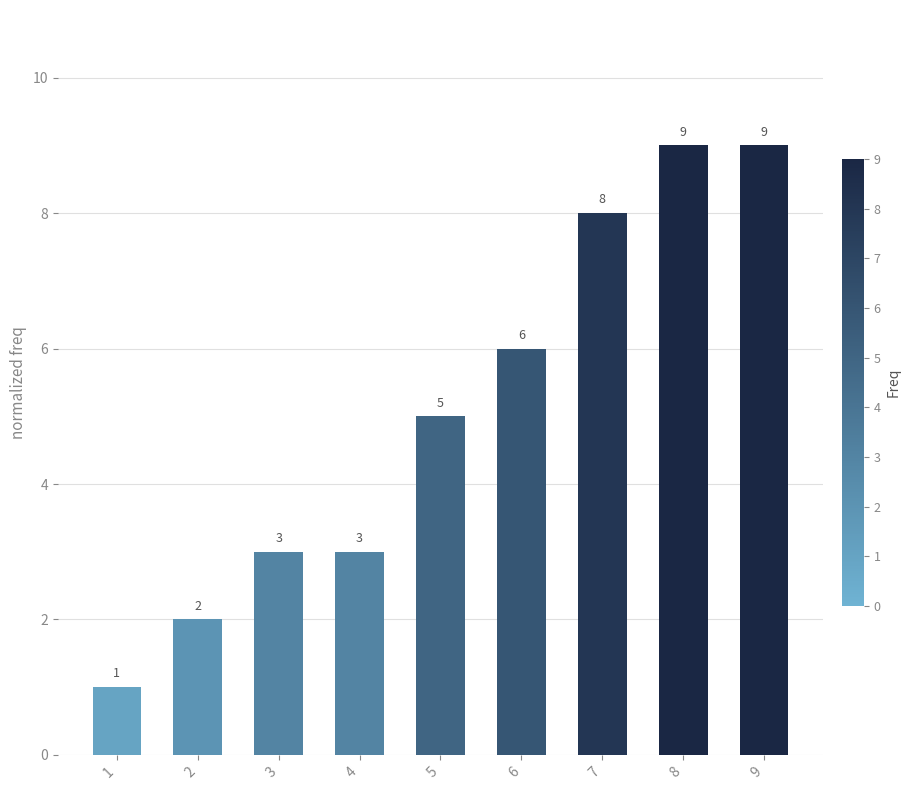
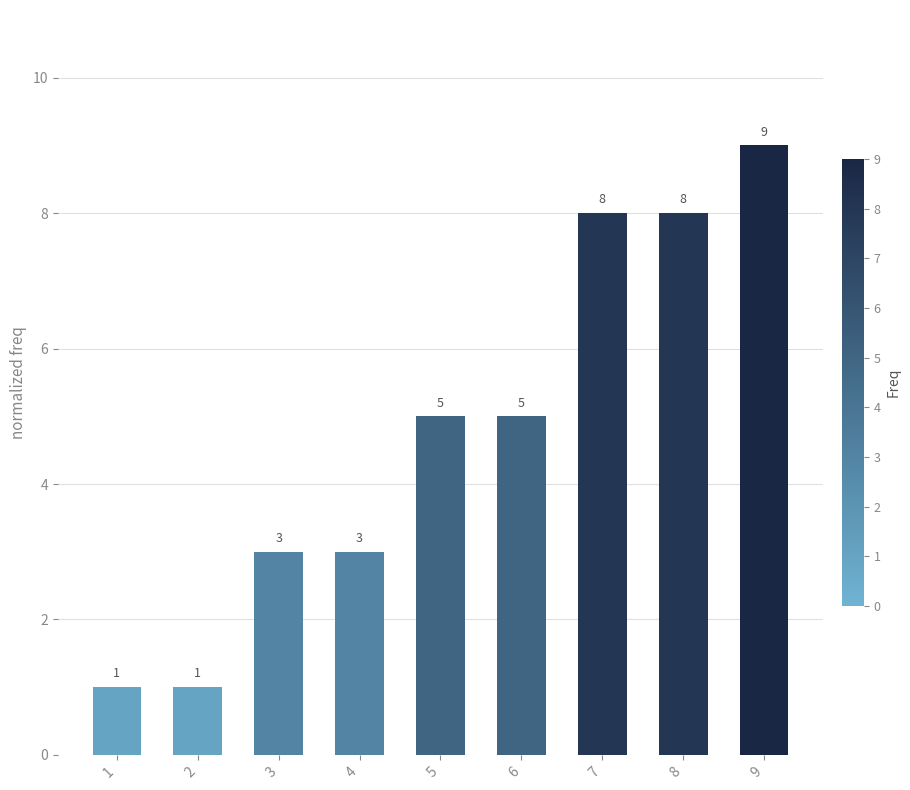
  {
    "1": 1,
-   "2": 2,
+   "2": 1,
    "3": 3,
    "4": 3,
    "5": 5,
-   "6": 6,
+   "6": 5,
    "7": 8,
-   "8": 9,
+   "8": 8,
    "9": 9
  }
